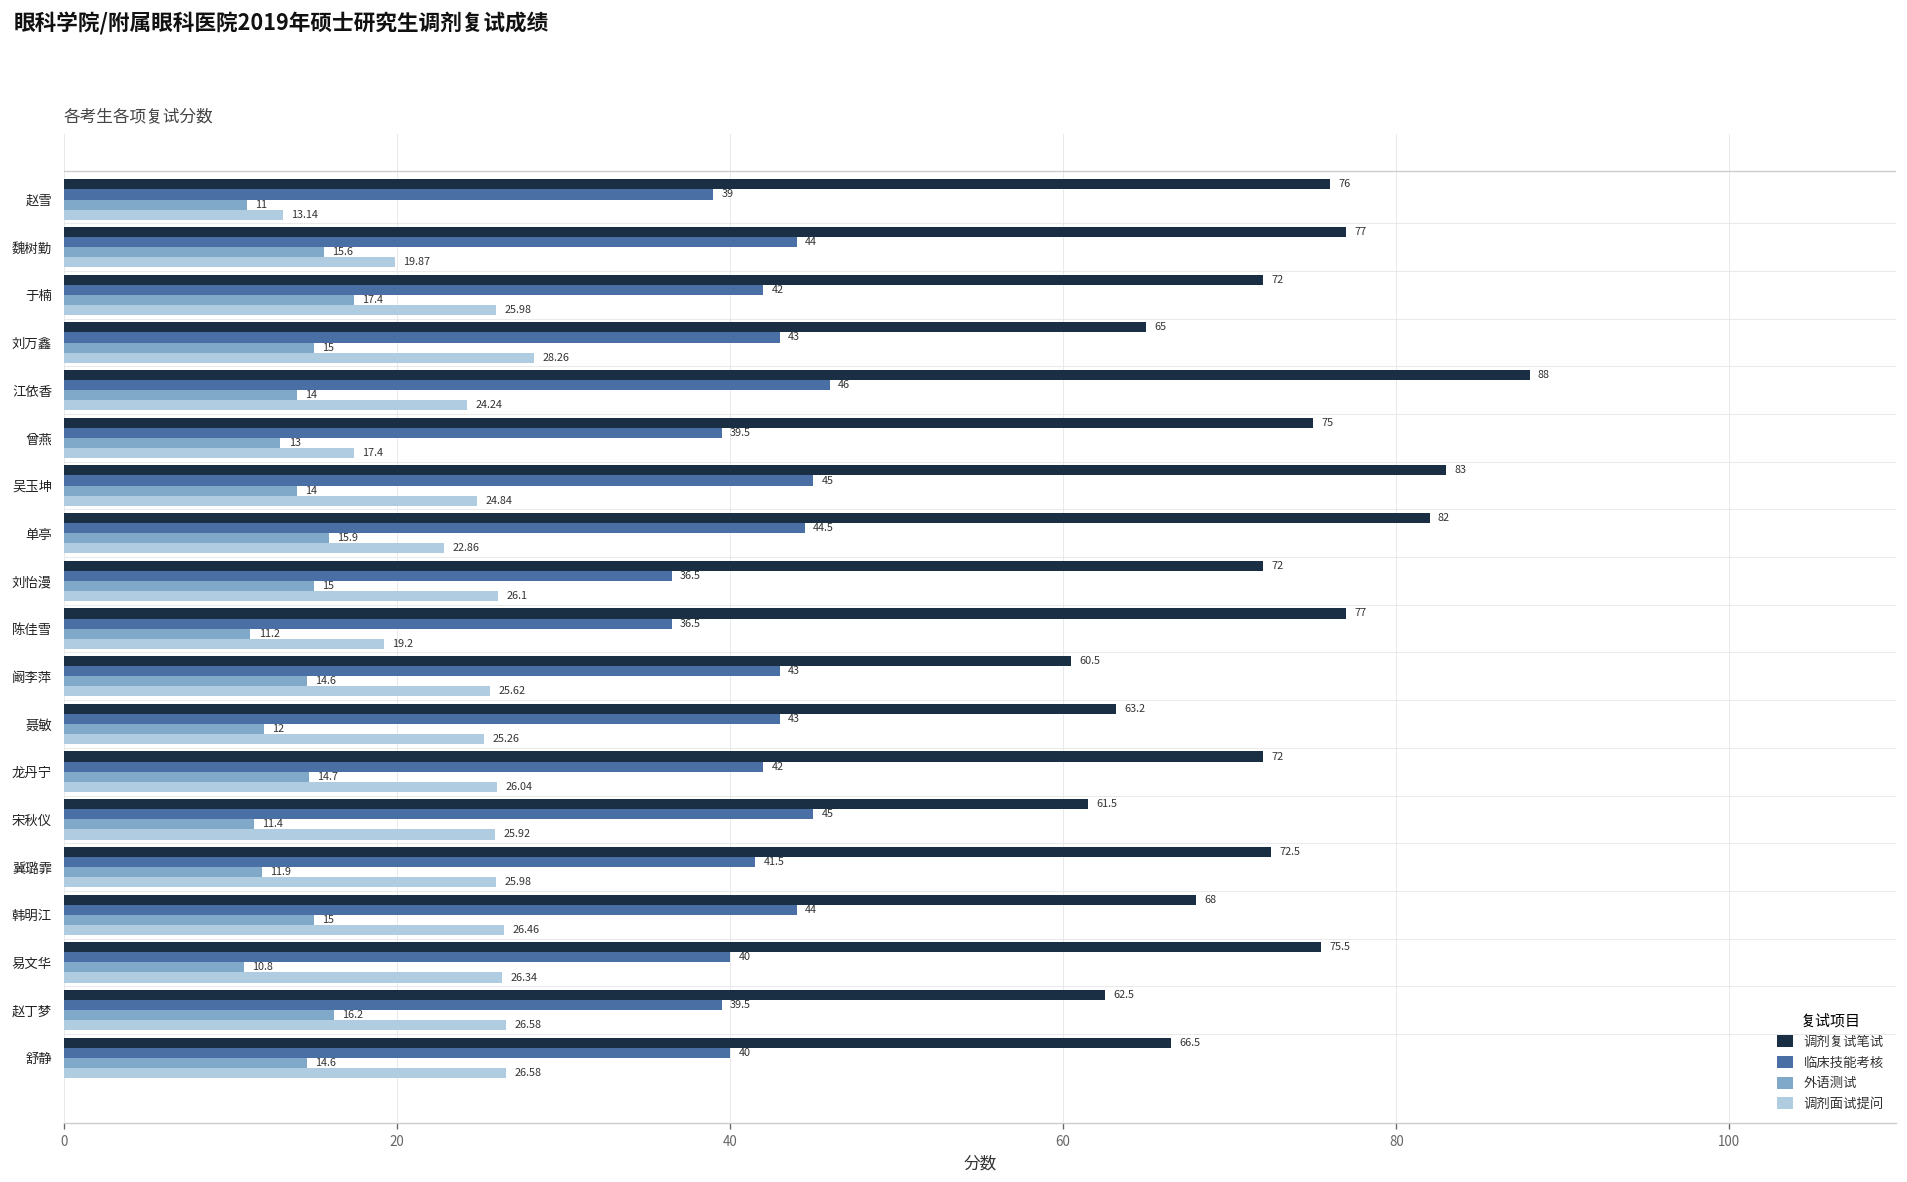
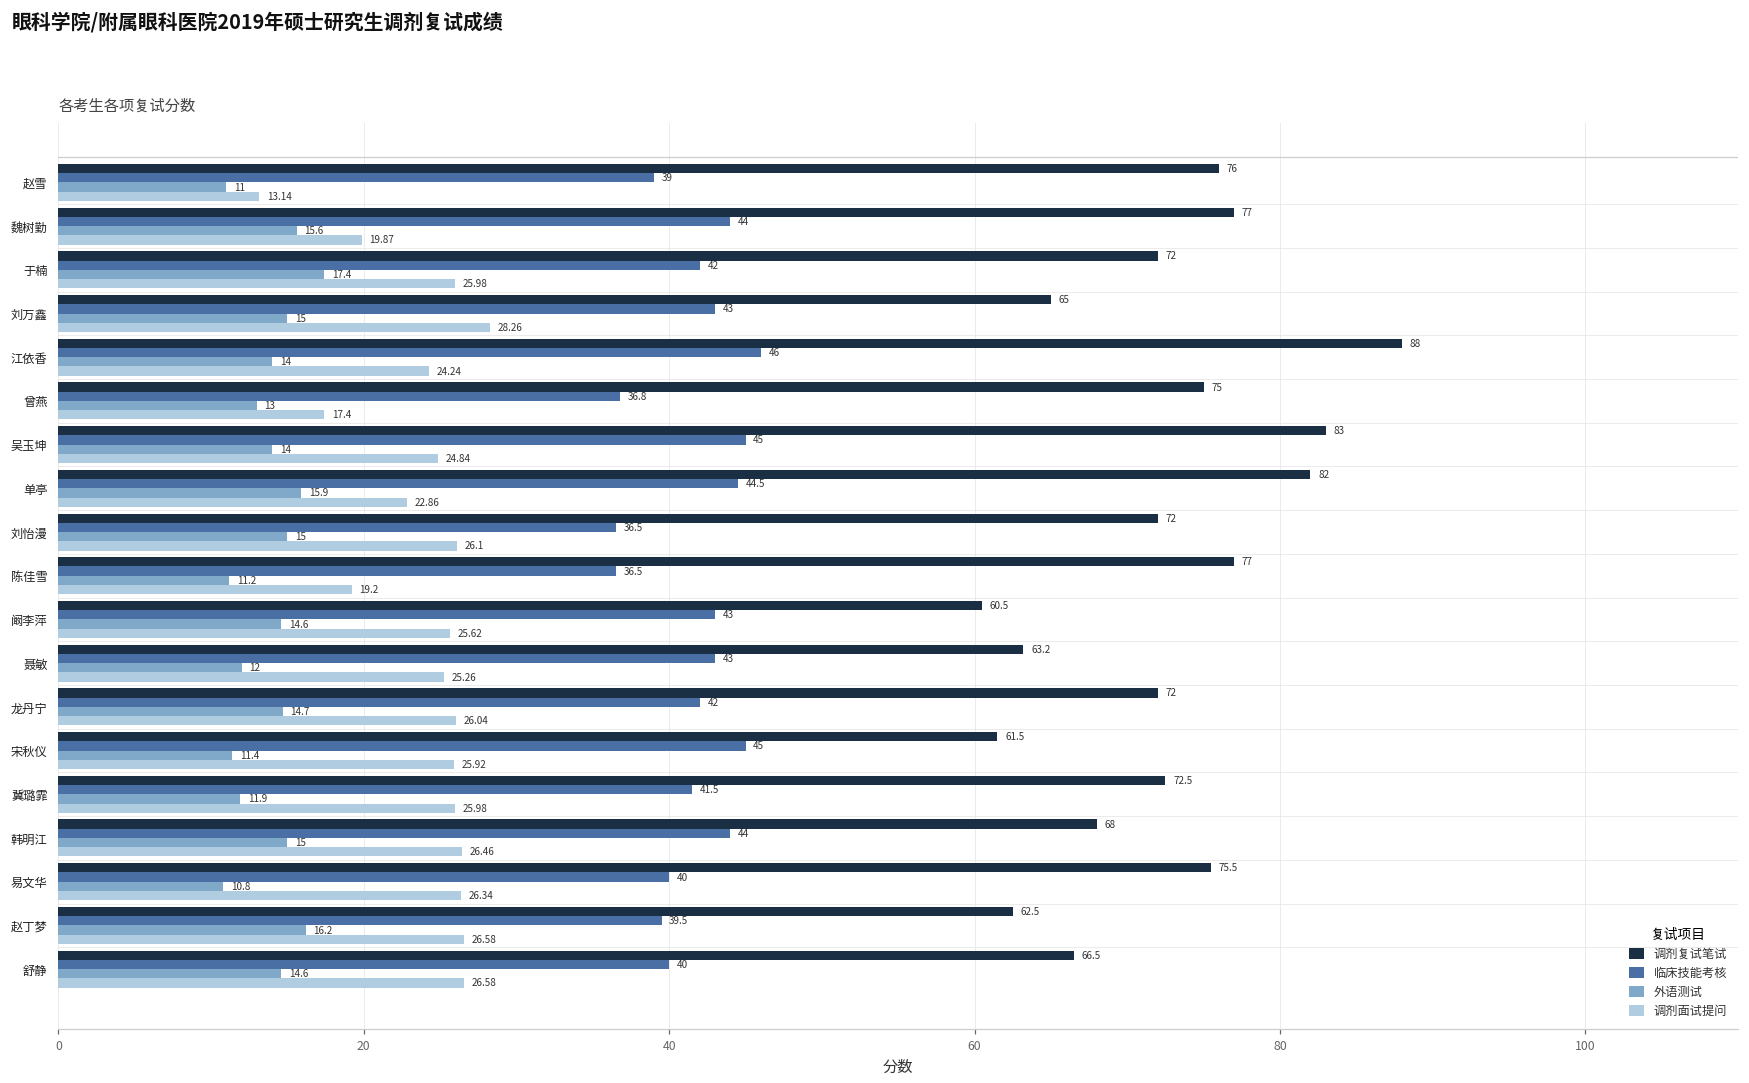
  {
    "调剂复试笔试": {
      "赵雪": 76,
      "魏树勤": 77,
      "于楠": 72,
      "刘万鑫": 65,
      "江依香": 88,
      "曾燕": 75,
      "吴玉坤": 83,
      "单亭": 82,
      "刘怡漫": 72,
      "陈佳雪": 77,
      "阚李萍": 60.5,
      "聂敏": 63.2,
      "龙丹宁": 72,
      "宋秋仪": 61.5,
      "冀璐霏": 72.5,
      "韩明江": 68,
      "易文华": 75.5,
      "赵丁梦": 62.5,
      "舒静": 66.5
    },
    "临床技能考核": {
      "赵雪": 39,
      "魏树勤": 44,
      "于楠": 42,
      "刘万鑫": 43,
      "江依香": 46,
-     "曾燕": 39.5,
+     "曾燕": 36.8,
      "吴玉坤": 45,
      "单亭": 44.5,
      "刘怡漫": 36.5,
      "陈佳雪": 36.5,
      "阚李萍": 43,
      "聂敏": 43,
      "龙丹宁": 42,
      "宋秋仪": 45,
      "冀璐霏": 41.5,
      "韩明江": 44,
      "易文华": 40,
      "赵丁梦": 39.5,
      "舒静": 40
    },
    "外语测试": {
      "赵雪": 11,
      "魏树勤": 15.6,
      "于楠": 17.4,
      "刘万鑫": 15,
      "江依香": 14,
      "曾燕": 13,
      "吴玉坤": 14,
      "单亭": 15.9,
      "刘怡漫": 15,
      "陈佳雪": 11.2,
      "阚李萍": 14.6,
      "聂敏": 12,
      "龙丹宁": 14.7,
      "宋秋仪": 11.4,
      "冀璐霏": 11.9,
      "韩明江": 15,
      "易文华": 10.8,
      "赵丁梦": 16.2,
      "舒静": 14.6
    },
    "调剂面试提问": {
      "赵雪": 13.14,
      "魏树勤": 19.87,
      "于楠": 25.98,
      "刘万鑫": 28.26,
      "江依香": 24.24,
      "曾燕": 17.4,
      "吴玉坤": 24.84,
      "单亭": 22.86,
      "刘怡漫": 26.1,
      "陈佳雪": 19.2,
      "阚李萍": 25.62,
      "聂敏": 25.26,
      "龙丹宁": 26.04,
      "宋秋仪": 25.92,
      "冀璐霏": 25.98,
      "韩明江": 26.46,
      "易文华": 26.34,
      "赵丁梦": 26.58,
      "舒静": 26.58
    }
  }
